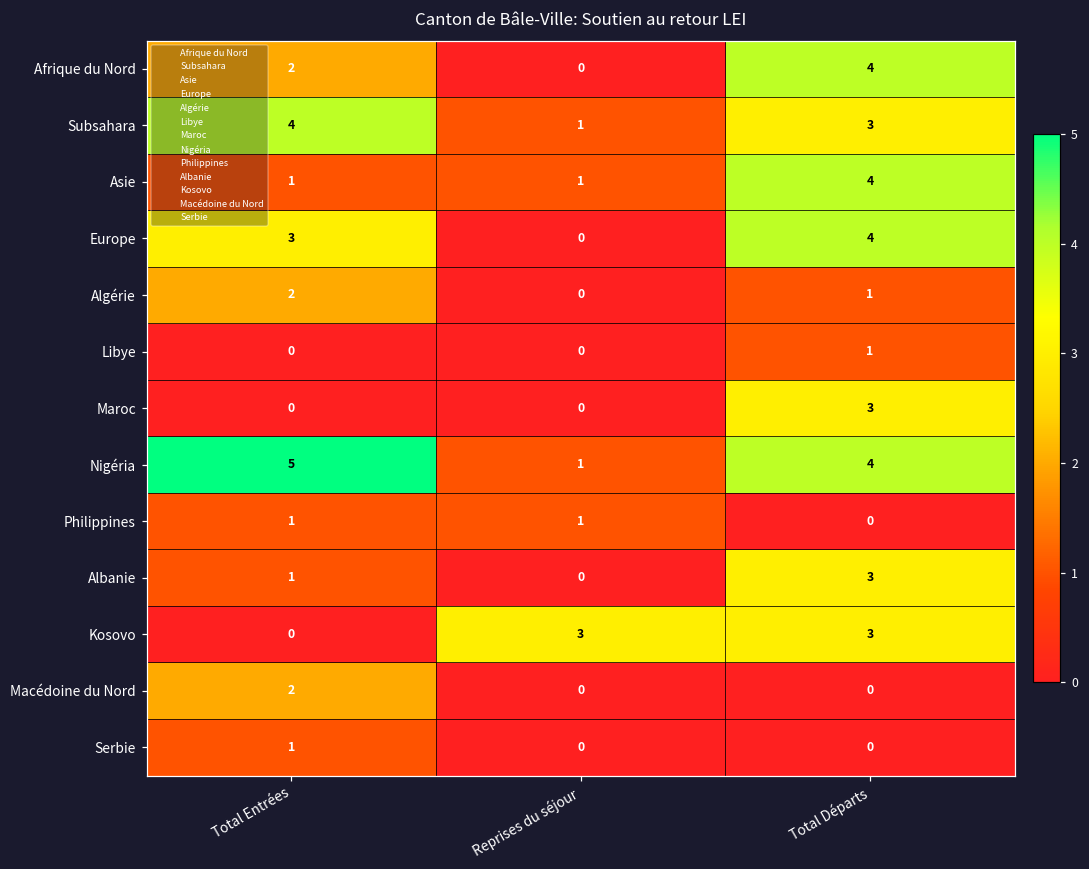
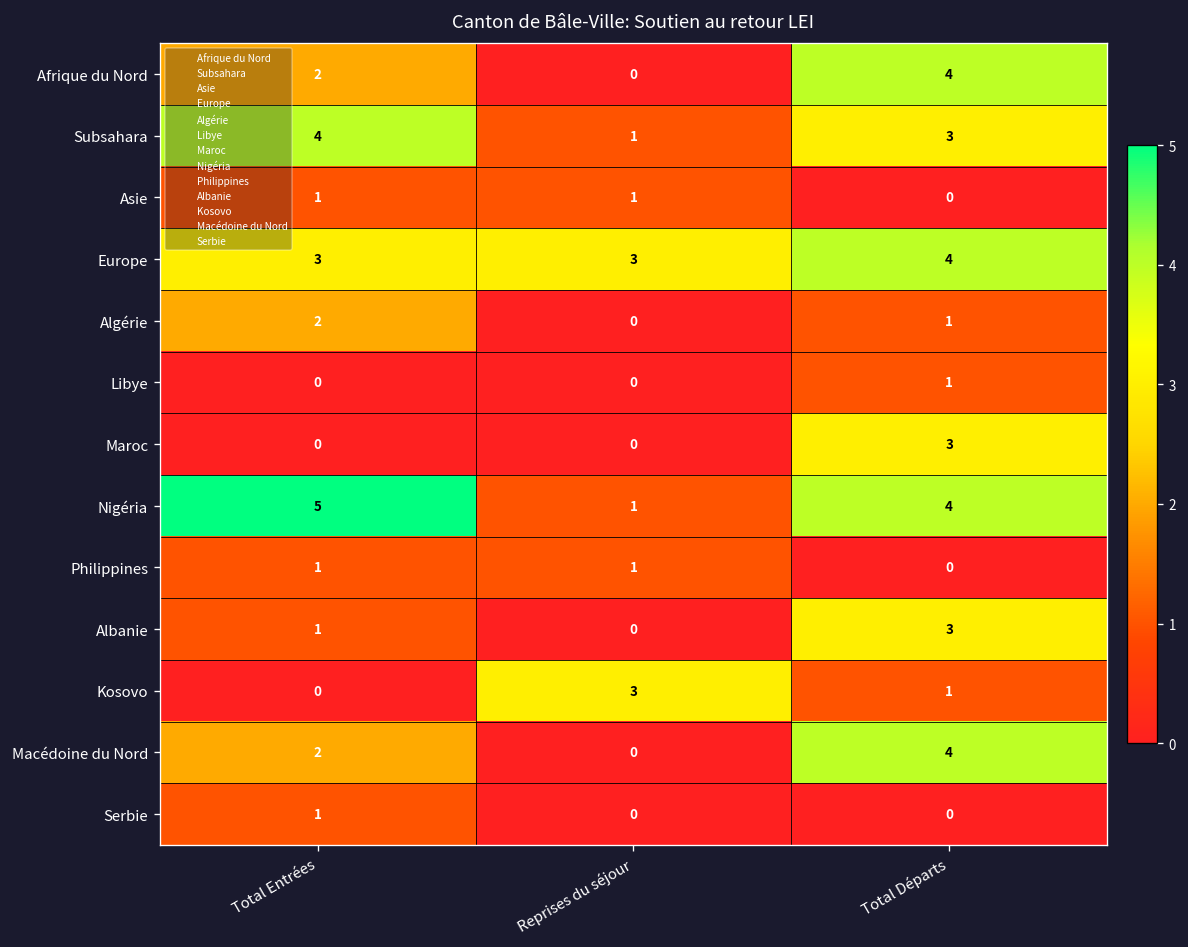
  {
    "Afrique du Nord": {
      "Total Entrées": 2,
      "Reprises du séjour": 0,
      "Total Départs": 4
    },
    "Subsahara": {
      "Total Entrées": 4,
      "Reprises du séjour": 1,
      "Total Départs": 3
    },
    "Asie": {
      "Total Entrées": 1,
      "Reprises du séjour": 1,
-     "Total Départs": 4
+     "Total Départs": 0
    },
    "Europe": {
      "Total Entrées": 3,
-     "Reprises du séjour": 0,
+     "Reprises du séjour": 3,
      "Total Départs": 4
    },
    "Algérie": {
      "Total Entrées": 2,
      "Reprises du séjour": 0,
      "Total Départs": 1
    },
    "Libye": {
      "Total Entrées": 0,
      "Reprises du séjour": 0,
      "Total Départs": 1
    },
    "Maroc": {
      "Total Entrées": 0,
      "Reprises du séjour": 0,
      "Total Départs": 3
    },
    "Nigéria": {
      "Total Entrées": 5,
      "Reprises du séjour": 1,
      "Total Départs": 4
    },
    "Philippines": {
      "Total Entrées": 1,
      "Reprises du séjour": 1,
      "Total Départs": 0
    },
    "Albanie": {
      "Total Entrées": 1,
      "Reprises du séjour": 0,
      "Total Départs": 3
    },
    "Kosovo": {
      "Total Entrées": 0,
      "Reprises du séjour": 3,
-     "Total Départs": 3
+     "Total Départs": 1
    },
    "Macédoine du Nord": {
      "Total Entrées": 2,
      "Reprises du séjour": 0,
-     "Total Départs": 0
+     "Total Départs": 4
    },
    "Serbie": {
      "Total Entrées": 1,
      "Reprises du séjour": 0,
      "Total Départs": 0
    }
  }
